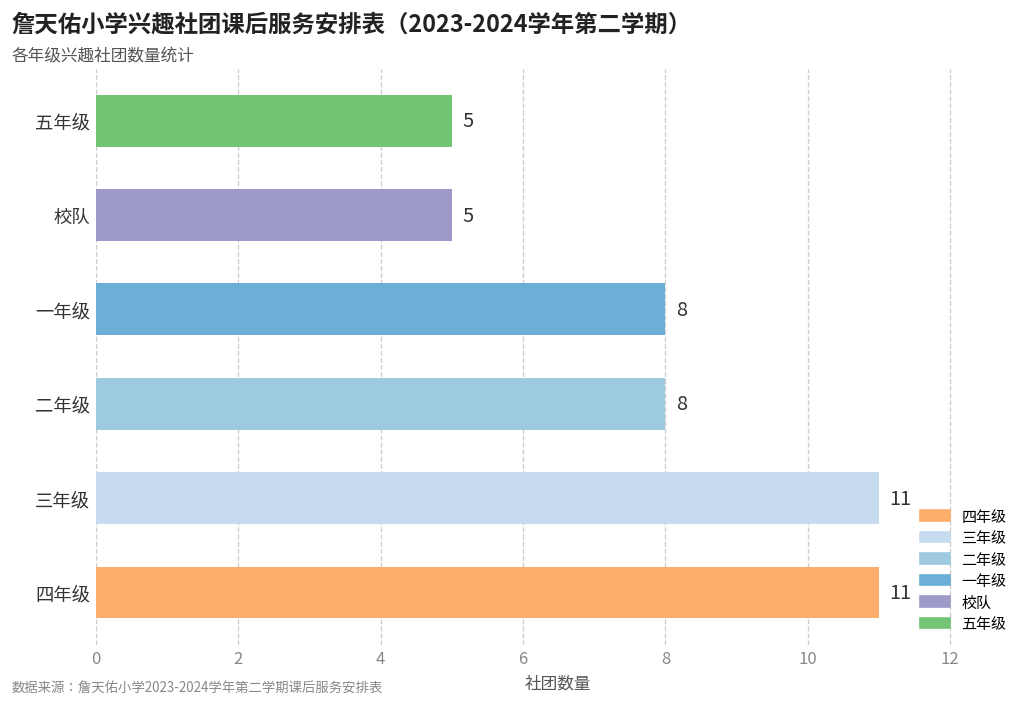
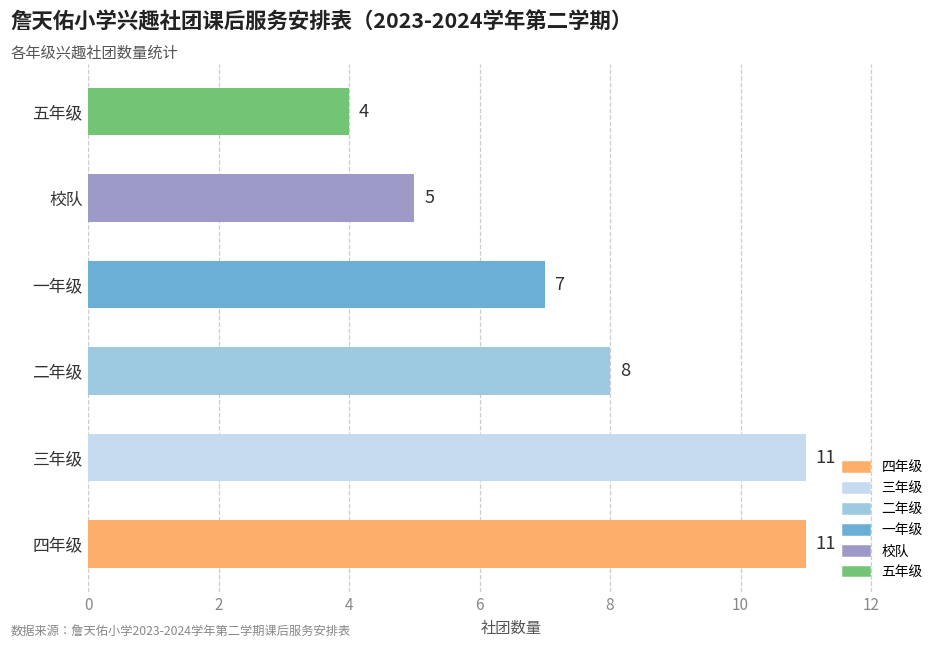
  {
-   "五年级": 5,
+   "五年级": 4,
    "校队": 5,
-   "一年级": 8,
+   "一年级": 7,
    "二年级": 8,
    "三年级": 11,
    "四年级": 11
  }
